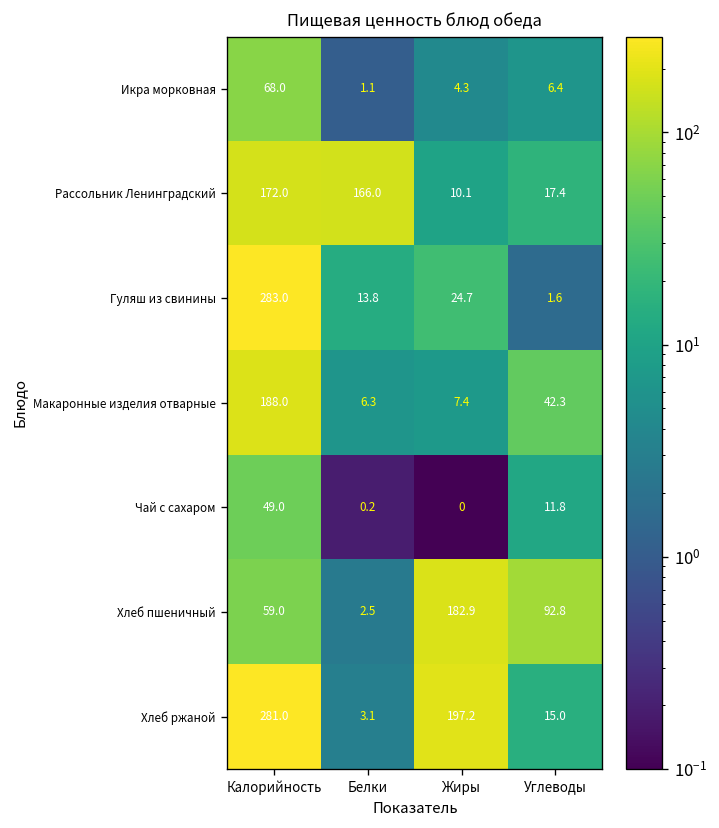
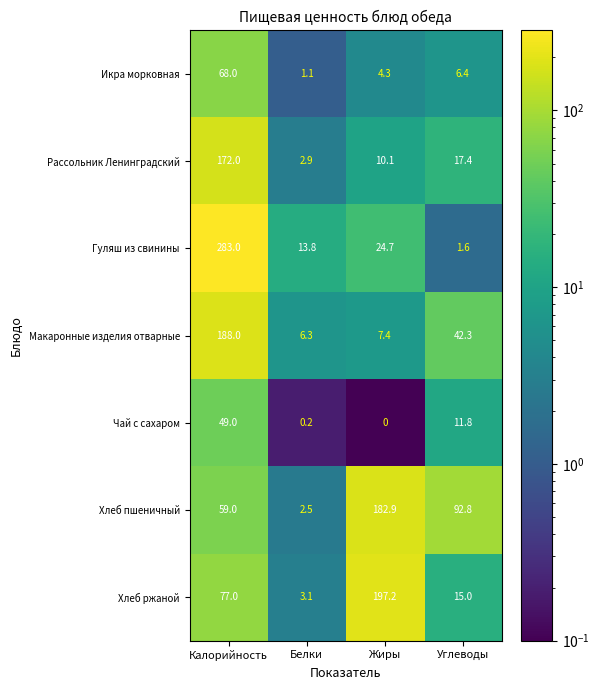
  {
    "Икра морковная": {
      "Калорийность": 68.0,
      "Белки": 1.1,
      "Жиры": 4.3,
      "Углеводы": 6.4
    },
    "Рассольник Ленинградский": {
      "Калорийность": 172.0,
-     "Белки": 166.0,
+     "Белки": 2.9,
      "Жиры": 10.1,
      "Углеводы": 17.4
    },
    "Гуляш из свинины": {
      "Калорийность": 283.0,
      "Белки": 13.8,
      "Жиры": 24.7,
      "Углеводы": 1.6
    },
    "Макаронные изделия отварные": {
      "Калорийность": 188.0,
      "Белки": 6.3,
      "Жиры": 7.4,
      "Углеводы": 42.3
    },
    "Чай с сахаром": {
      "Калорийность": 49.0,
      "Белки": 0.2,
      "Жиры": 0,
      "Углеводы": 11.8
    },
    "Хлеб пшеничный": {
      "Калорийность": 59.0,
      "Белки": 2.5,
      "Жиры": 182.9,
      "Углеводы": 92.8
    },
    "Хлеб ржаной": {
-     "Калорийность": 281.0,
+     "Калорийность": 77.0,
      "Белки": 3.1,
      "Жиры": 197.2,
      "Углеводы": 15.0
    }
  }
